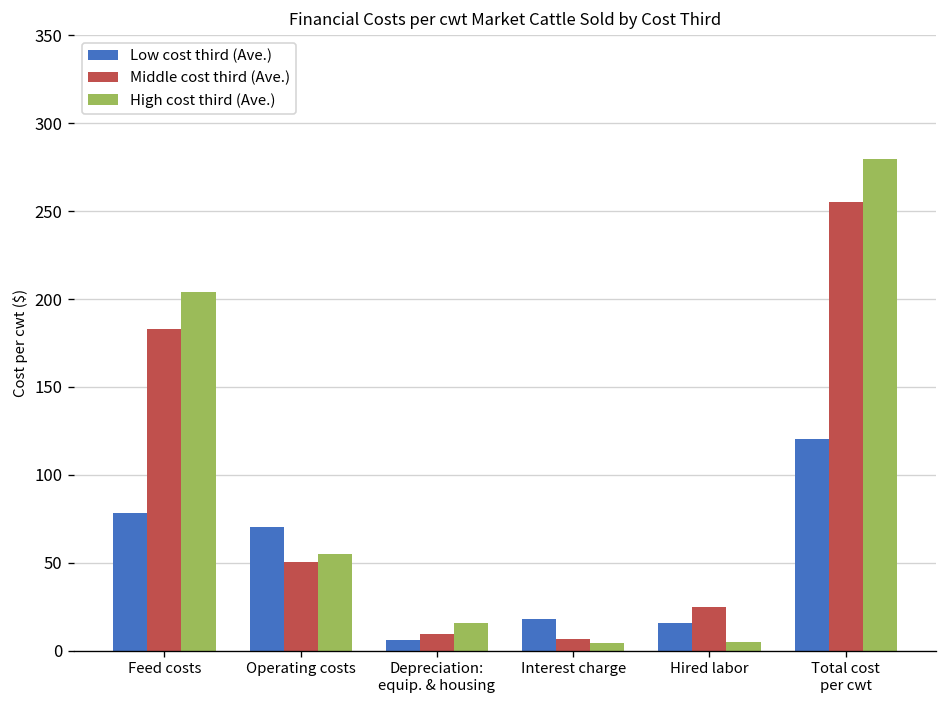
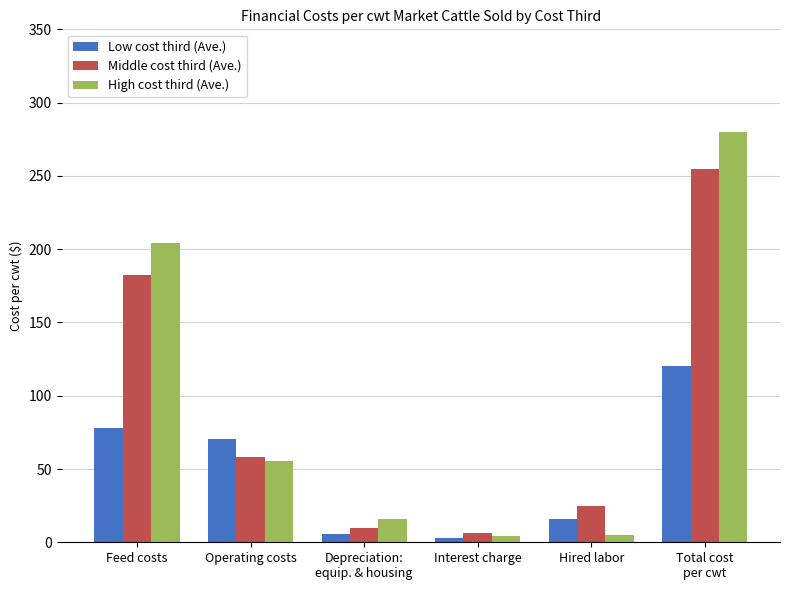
  {
    "Low cost third (Ave.)": {
      "Feed costs": 78,
      "Operating costs": 71,
      "Depreciation: equip. & housing": 6,
-     "Interest charge": 18,
+     "Interest charge": 3,
      "Hired labor": 16,
      "Total cost per cwt": 120
    },
    "Middle cost third (Ave.)": {
      "Feed costs": 183,
-     "Operating costs": 50,
+     "Operating costs": 58,
      "Depreciation: equip. & housing": 10,
      "Interest charge": 6,
      "Hired labor": 25,
      "Total cost per cwt": 255
    },
    "High cost third (Ave.)": {
      "Feed costs": 204,
      "Operating costs": 55,
      "Depreciation: equip. & housing": 16,
      "Interest charge": 5,
      "Hired labor": 5,
      "Total cost per cwt": 280
    }
  }
